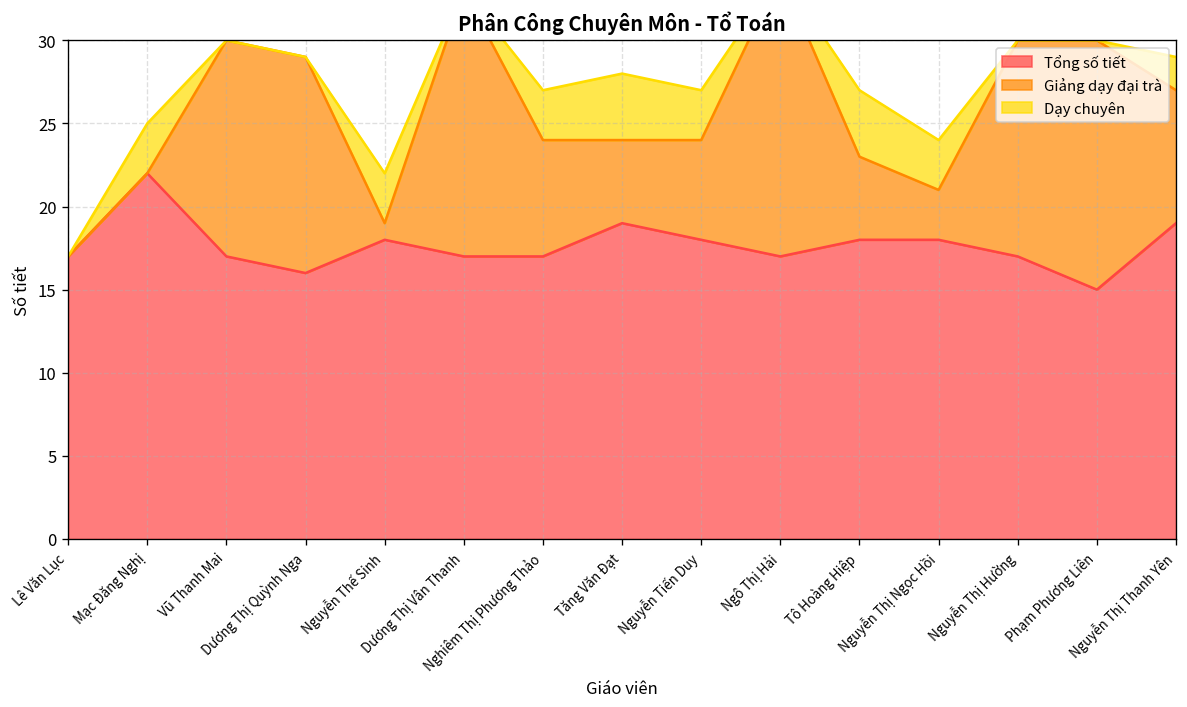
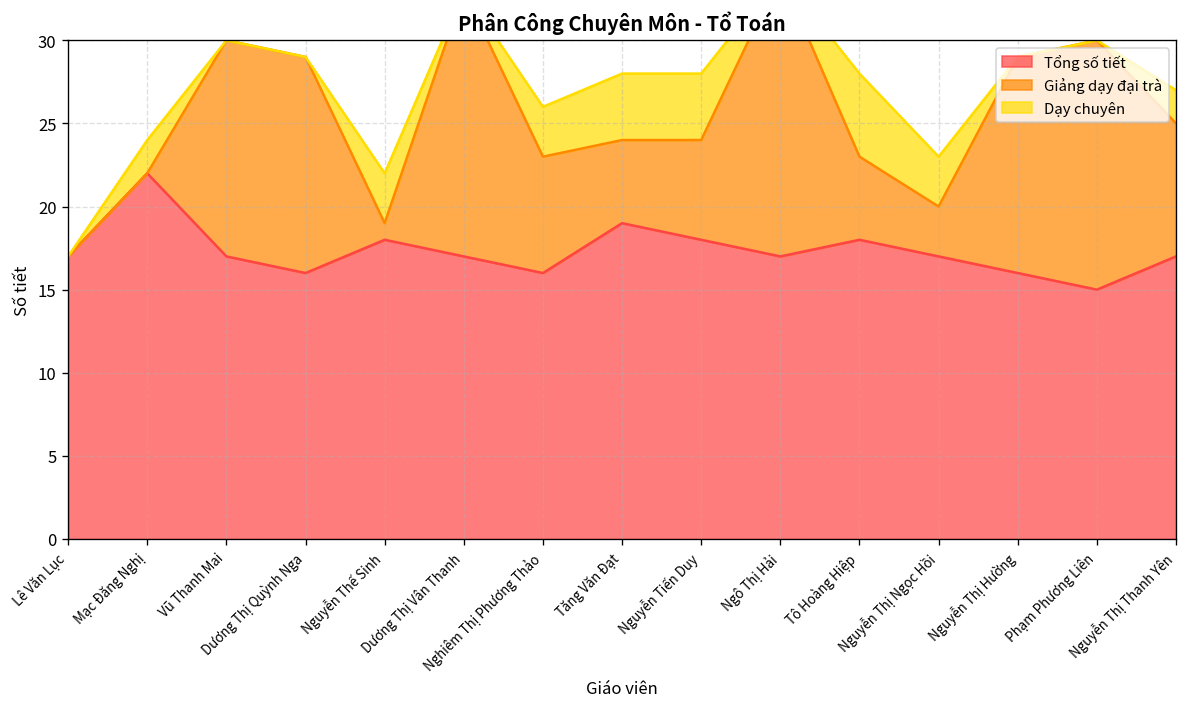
  {
    "Tổng số tiết": {
      "Vũ Thanh Mai": 17,
      "Dương Thị Quỳnh Nga": 16,
      "Nguyễn Thế Sinh": 18,
      "Dương Thị Vân Thanh": 17,
-     "Nghiêm Thị Phương Thảo": 17,
+     "Nghiêm Thị Phương Thảo": 16,
      "Tăng Văn Đạt": 19,
      "Nguyễn Tiến Duy": 18,
      "Ngô Thị Hải": 17,
      "Tô Hoàng Hiệp": 18,
-     "Nguyễn Thị Ngọc Hồi": 18,
-     "Nguyễn Thị Hường": 17,
+     "Nguyễn Thị Ngọc Hồi": 17,
+     "Nguyễn Thị Hường": 16,
      "Phạm Phương Liên": 15,
-     "Nguyễn Thị Thanh Yên": 19
+     "Nguyễn Thị Thanh Yên": 17
    },
    "Giảng dạy đại trà": {
      "Nguyễn Thế Sinh": 1,
      "Nghiêm Thị Phương Thảo": 7,
      "Tăng Văn Đạt": 5,
      "Nguyễn Tiến Duy": 6,
      "Tô Hoàng Hiệp": 5,
      "Nguyễn Thị Ngọc Hồi": 3,
      "Nguyễn Thị Thanh Yên": 8
    },
    "Dạy chuyên": {
-     "Mạc Đăng Nghị": 3,
+     "Mạc Đăng Nghị": 2,
      "Nguyễn Thế Sinh": 3,
      "Nghiêm Thị Phương Thảo": 3,
      "Tăng Văn Đạt": 4,
-     "Nguyễn Tiến Duy": 3,
-     "Tô Hoàng Hiệp": 4,
+     "Nguyễn Tiến Duy": 4,
+     "Tô Hoàng Hiệp": 5,
      "Nguyễn Thị Ngọc Hồi": 3,
      "Nguyễn Thị Thanh Yên": 2
    }
  }
